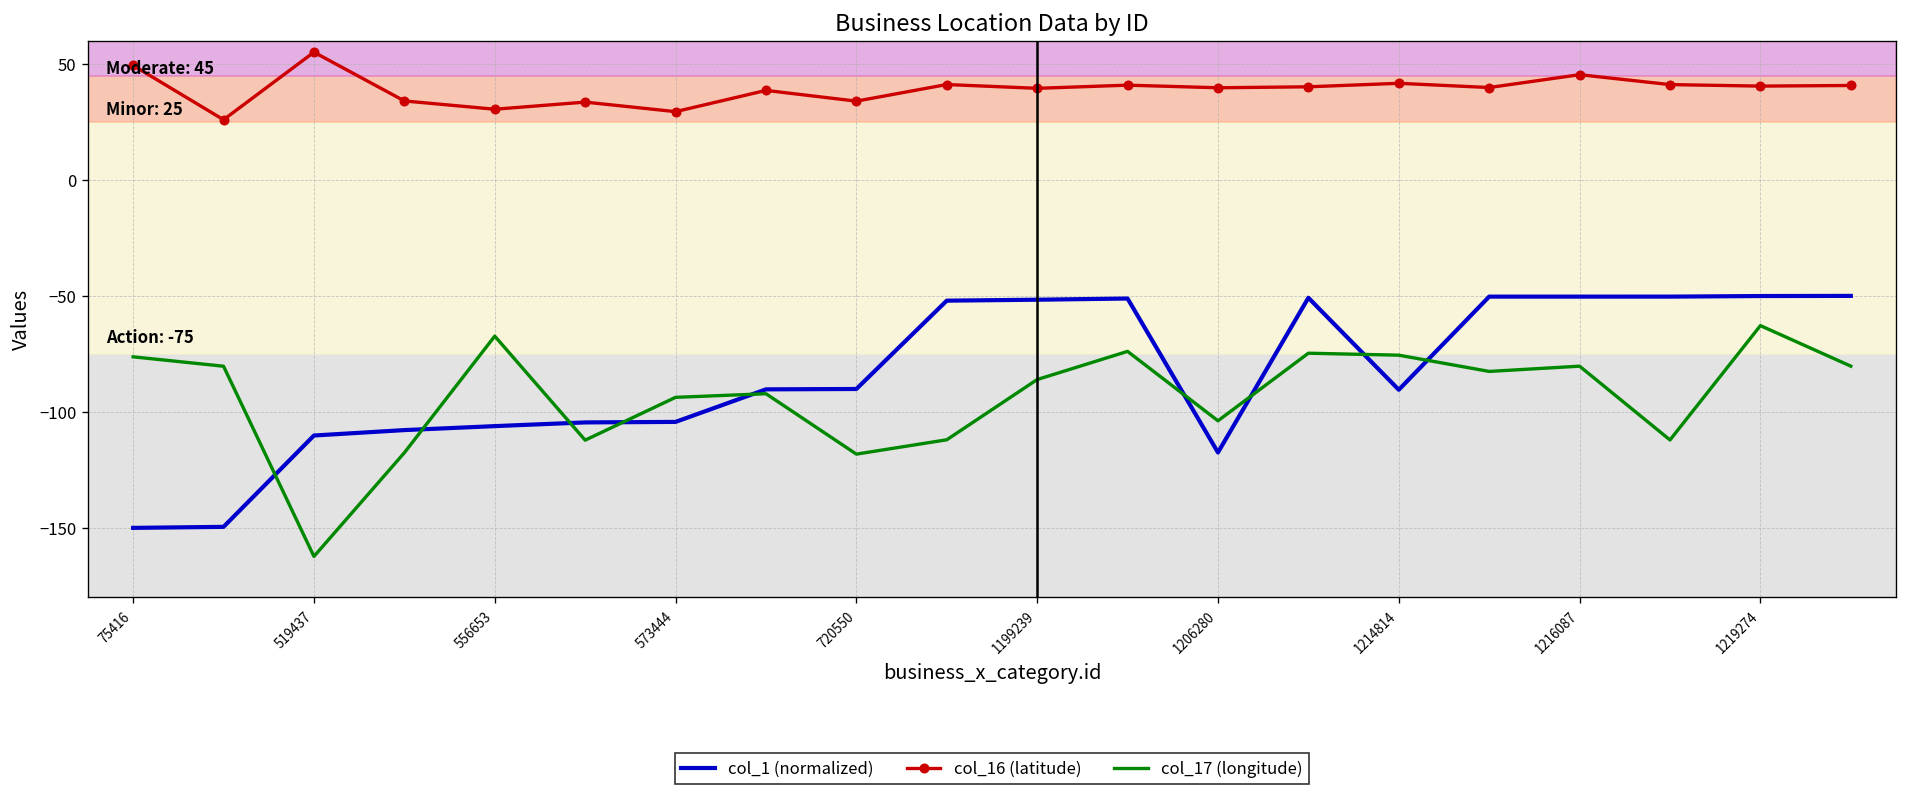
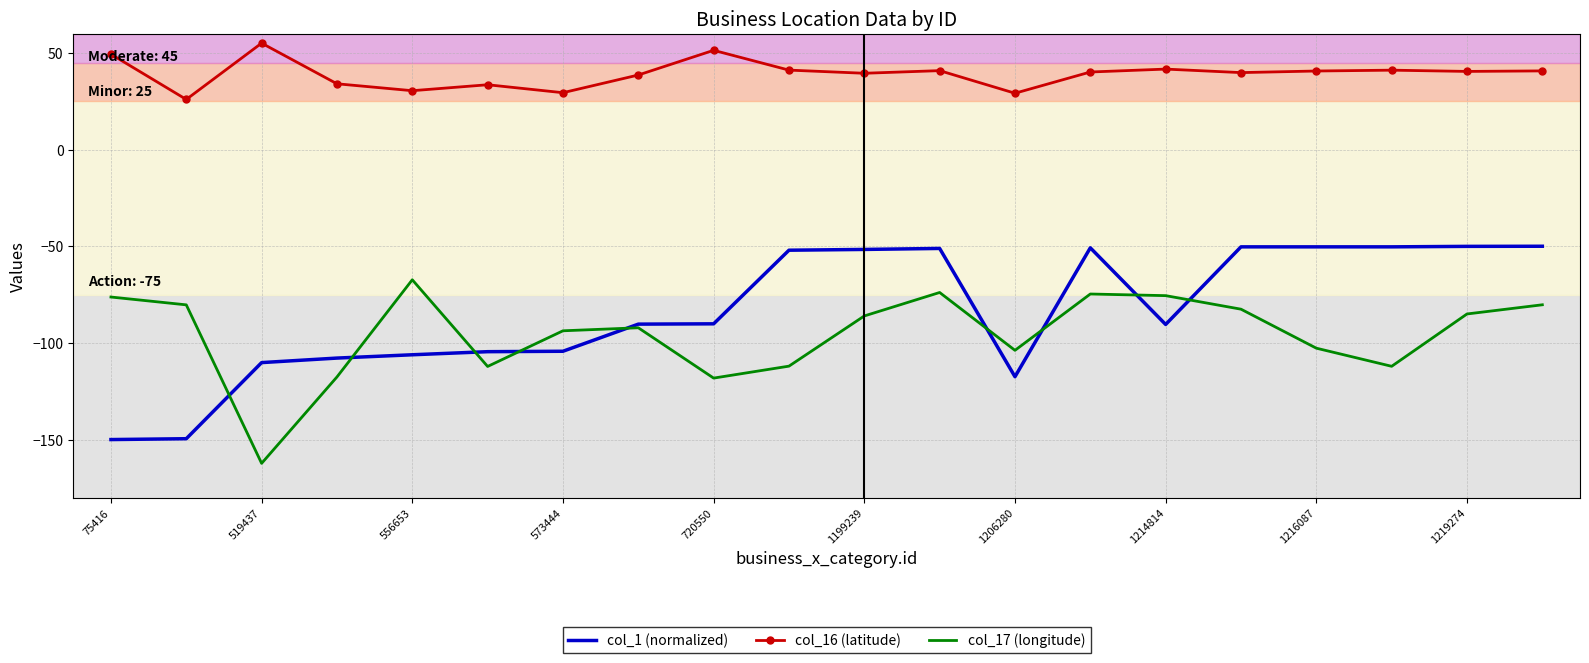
  {
    "col_1 (normalized)": {
      "75416": -150,
      "519437": -110,
      "556653": -106,
      "573444": -104,
      "720550": -90,
      "1199239": -52,
      "1206280": -117,
      "1214814": -90,
      "1216087": -50,
      "1219274": -50
    },
    "col_16 (latitude)": {
      "519437": 55,
      "556653": 30,
      "573444": 29,
-     "720550": 34,
+     "720550": 51,
      "1199239": 39,
-     "1206280": 40,
+     "1206280": 29,
      "1214814": 42,
-     "1216087": 45,
+     "1216087": 41,
      "1219274": 40
    },
    "col_17 (longitude)": {
      "519437": -162,
      "556653": -67,
      "573444": -94,
      "720550": -118,
      "1199239": -86,
      "1206280": -104,
      "1214814": -76,
-     "1216087": -80,
-     "1219274": -63
+     "1216087": -103,
+     "1219274": -85
    }
  }
